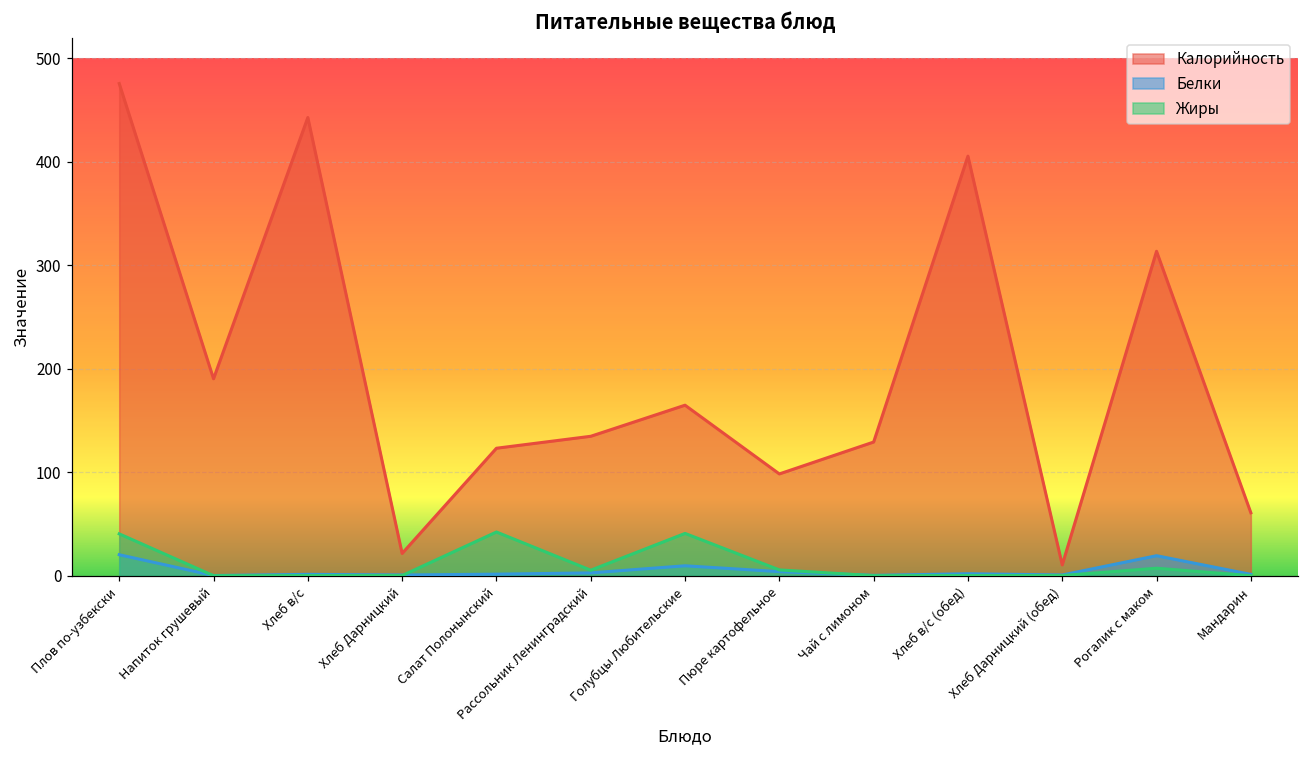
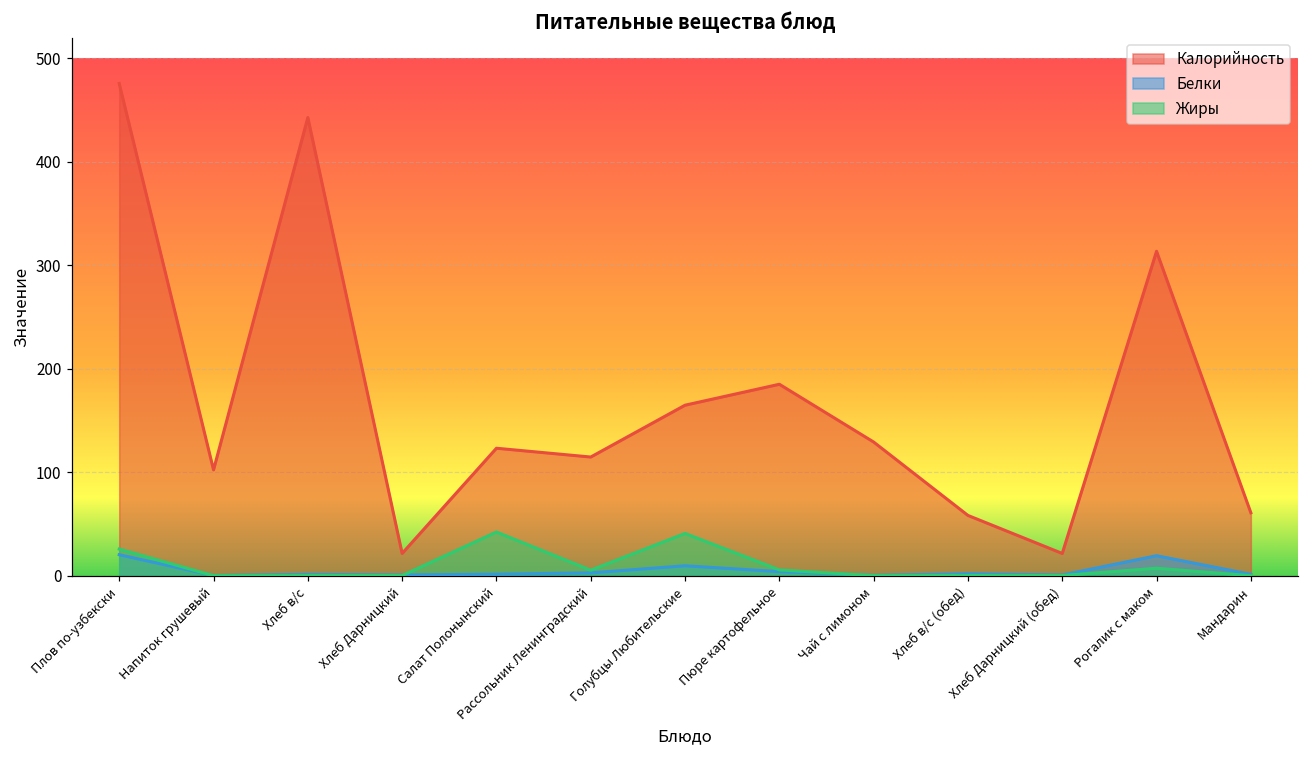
  {
    "Калорийность": {
      "Плов по-узбекски": 480,
-     "Напиток грушевый": 190,
+     "Напиток грушевый": 100,
      "Хлеб в/с": 440,
      "Хлеб Дарницкий": 20,
      "Салат Полонынский": 120,
-     "Рассольник Ленинградский": 130,
+     "Рассольник Ленинградский": 110,
      "Голубцы Любительские": 160,
-     "Пюре картофельное": 100,
+     "Пюре картофельное": 190,
      "Чай с лимоном": 130,
-     "Хлеб в/с (обед)": 410,
-     "Хлеб Дарницкий (обед)": 10,
+     "Хлеб в/с (обед)": 60,
+     "Хлеб Дарницкий (обед)": 20,
      "Рогалик с маком": 310,
      "Мандарин": 60
    },
    "Белки": {
      "Плов по-узбекски": 20,
      "Салат Полонынский": 0,
      "Голубцы Любительские": 10,
      "Рогалик с маком": 20
    },
    "Жиры": {
-     "Плов по-узбекски": 40,
+     "Плов по-узбекски": 30,
      "Салат Полонынский": 40,
      "Голубцы Любительские": 40,
      "Рогалик с маком": 10
    }
  }
